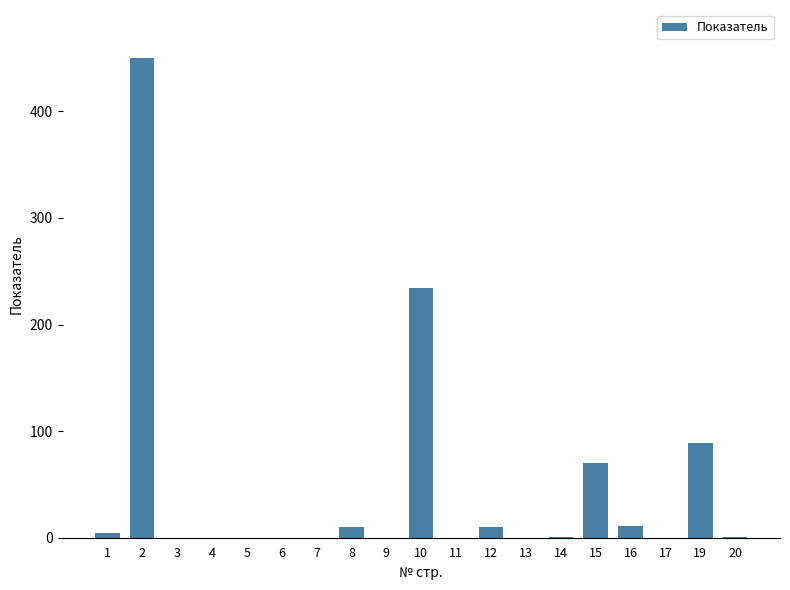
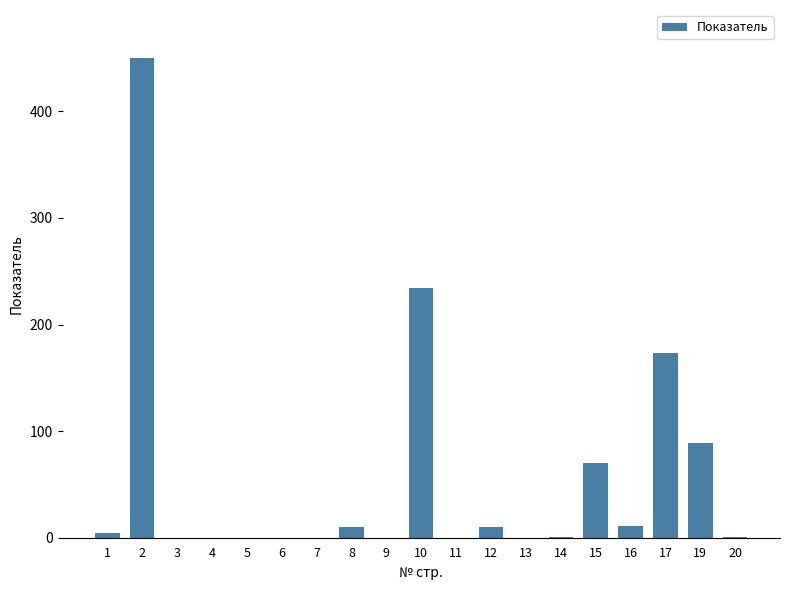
  {
    "1": 4,
    "2": 450,
    "3": 0,
    "4": 0,
    "5": 0,
    "6": 0,
    "7": 0,
    "8": 10,
    "9": 0,
    "10": 234,
    "11": 0,
    "12": 10,
    "13": 0,
    "15": 70,
    "16": 11,
-   "17": 0,
+   "17": 173,
    "19": 89
  }
